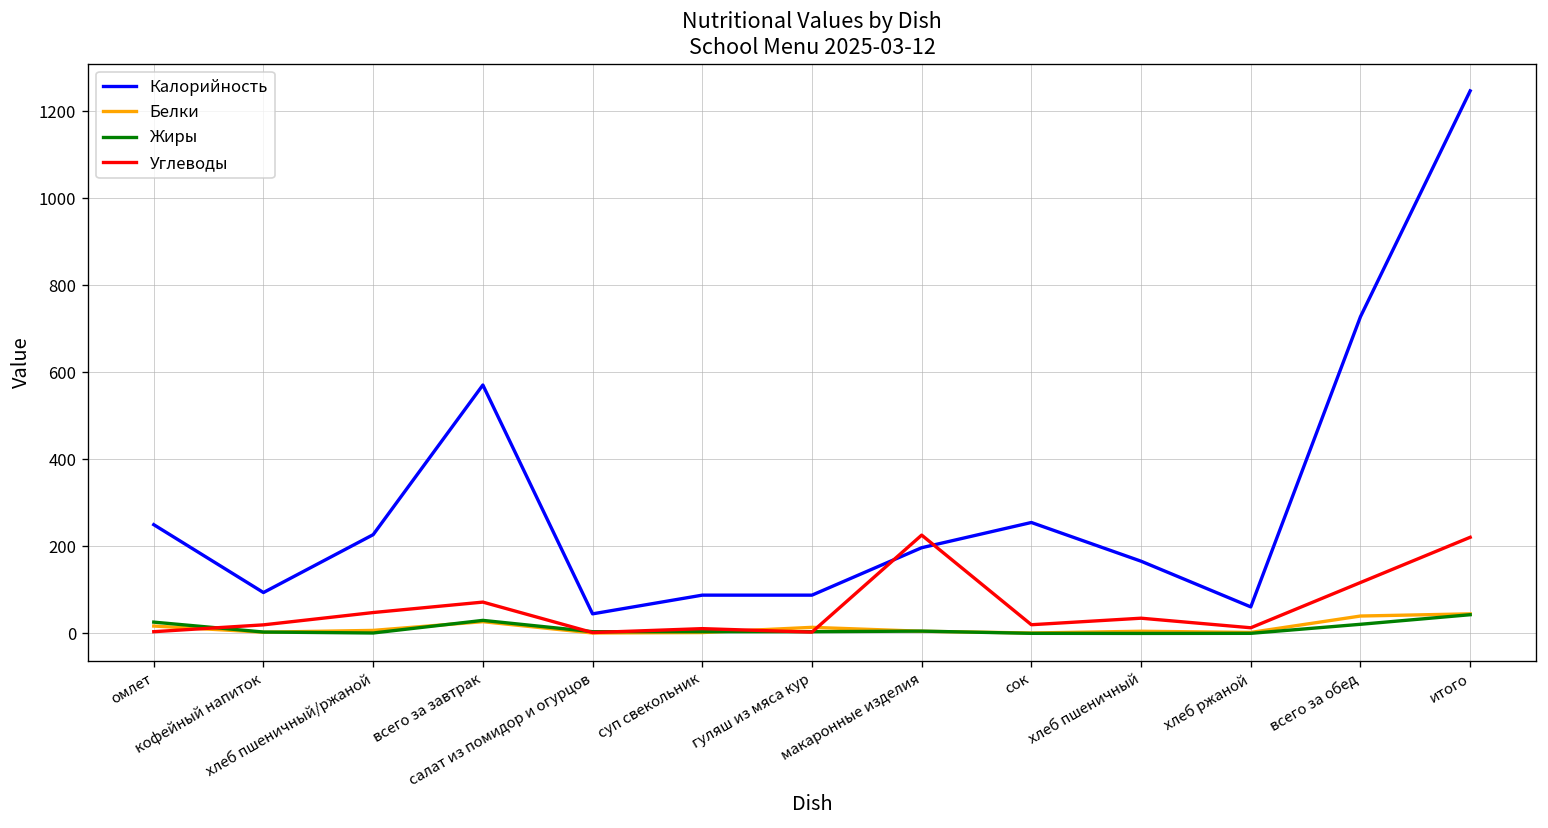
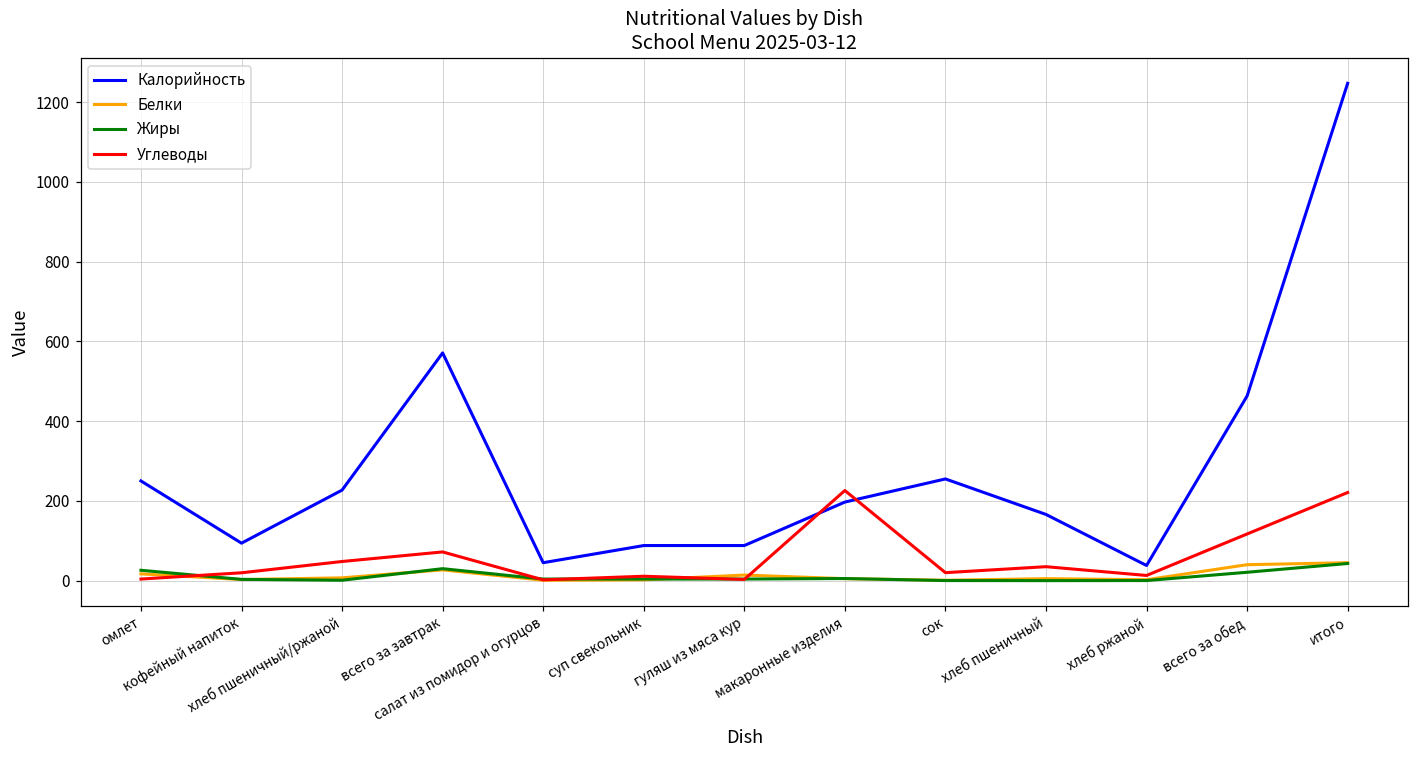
  {
    "Калорийность": {
      "омлет": 250,
      "кофейный напиток": 90,
      "хлеб пшеничный/ржаной": 230,
      "всего за завтрак": 570,
      "салат из помидор и огурцов": 50,
      "суп свекольник": 90,
      "гуляш из мяса кур": 90,
      "макаронные изделия": 200,
      "сок": 260,
      "хлеб пшеничный": 170,
-     "хлеб ржаной": 60,
-     "всего за обед": 730,
+     "хлеб ржаной": 40,
+     "всего за обед": 460,
      "итого": 1250
    },
    "Белки": {
      "омлет": 20,
      "гуляш из мяса кур": 10,
      "всего за обед": 40
    },
    "Жиры": {
      "омлет": 30,
      "всего за обед": 20
    },
    "Углеводы": {
      "омлет": 0,
      "кофейный напиток": 20,
      "хлеб пшеничный/ржаной": 50,
      "всего за завтрак": 70,
      "макаронные изделия": 230,
      "сок": 20,
      "хлеб пшеничный": 40,
      "хлеб ржаной": 10,
      "всего за обед": 120,
      "итого": 220
    }
  }
